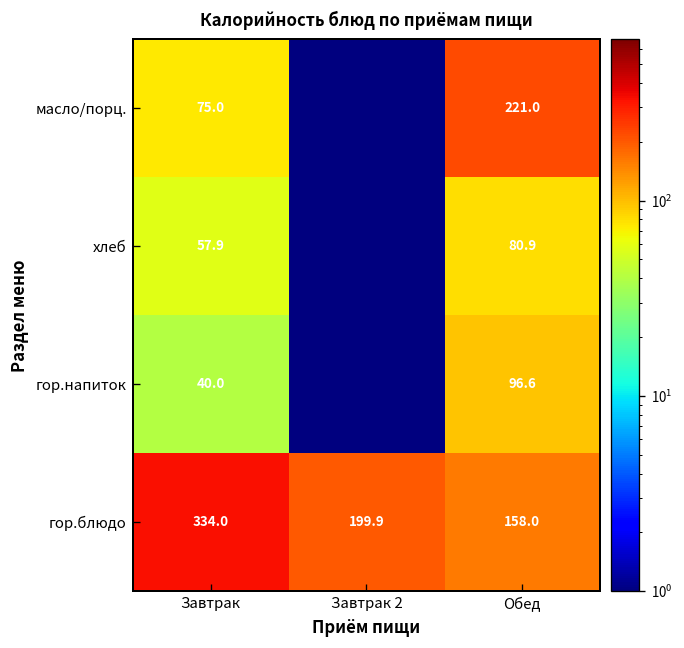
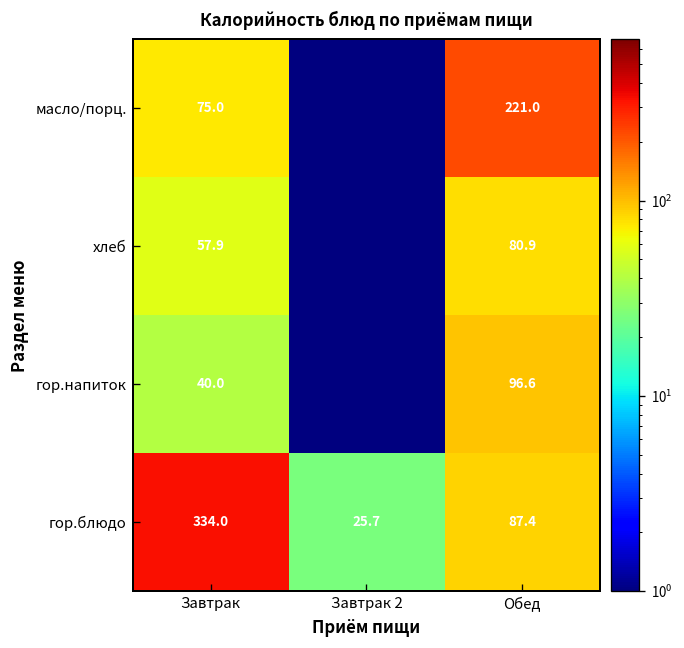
  {
    "масло/порц.": {
      "Завтрак": 75.0,
      "Обед": 221.0
    },
    "хлеб": {
      "Завтрак": 57.9,
      "Обед": 80.9
    },
    "гор.напиток": {
      "Завтрак": 40.0,
      "Обед": 96.6
    },
    "гор.блюдо": {
      "Завтрак": 334.0,
-     "Завтрак 2": 199.9,
-     "Обед": 158.0
+     "Завтрак 2": 25.7,
+     "Обед": 87.4
    }
  }
